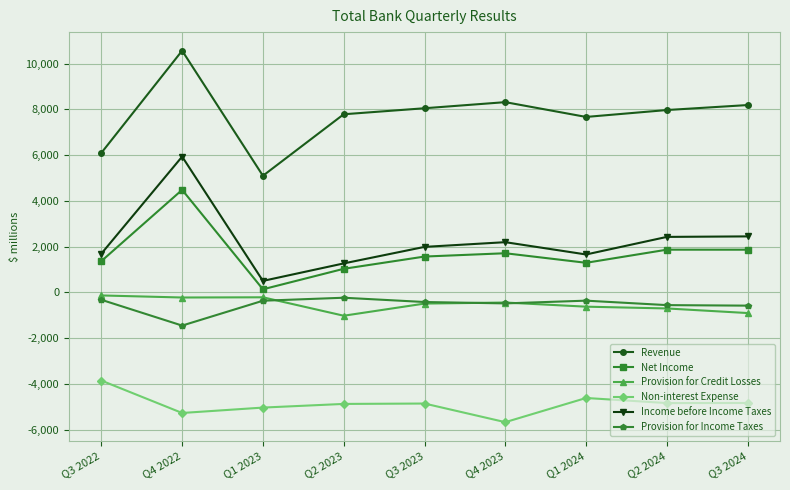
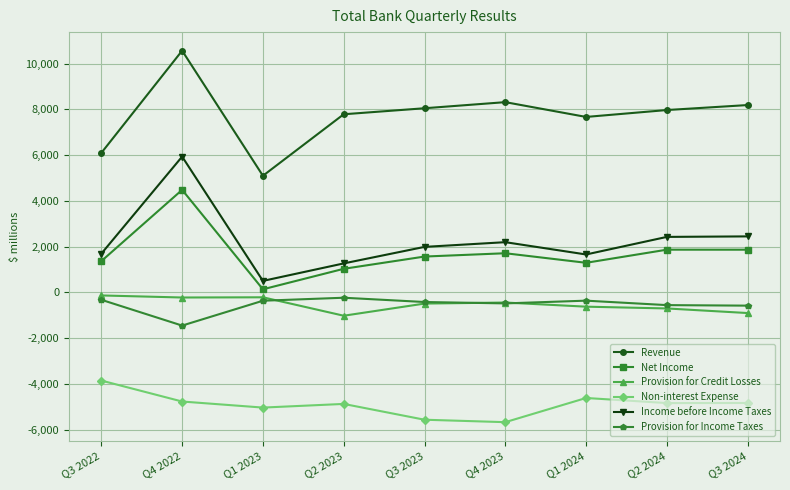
  {
    "Non-interest Expense": {
      "Q3 2022": "-3,900",
-     "Q4 2022": "-5,300",
+     "Q4 2022": "-4,800",
      "Q1 2023": "-5,000",
      "Q2 2023": "-4,900",
-     "Q3 2023": "-4,900",
+     "Q3 2023": "-5,600",
      "Q4 2023": "-5,700",
      "Q1 2024": "-4,600"
    }
  }
